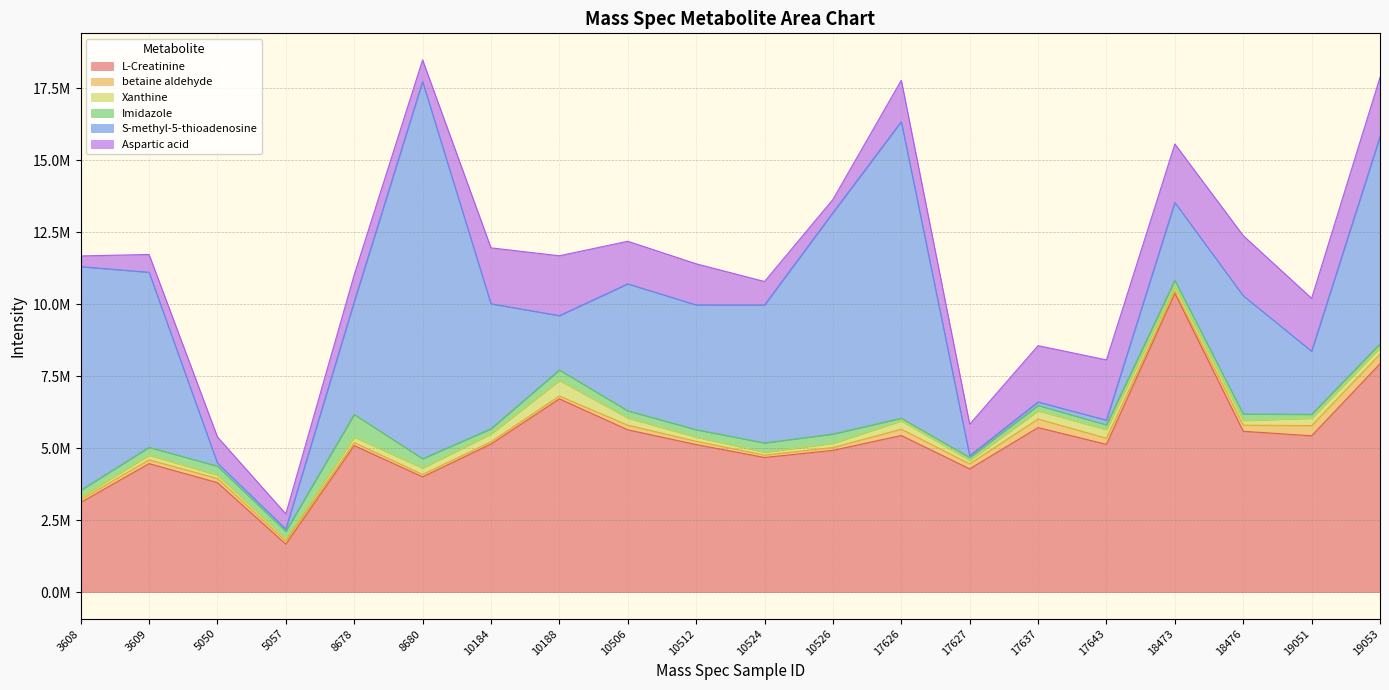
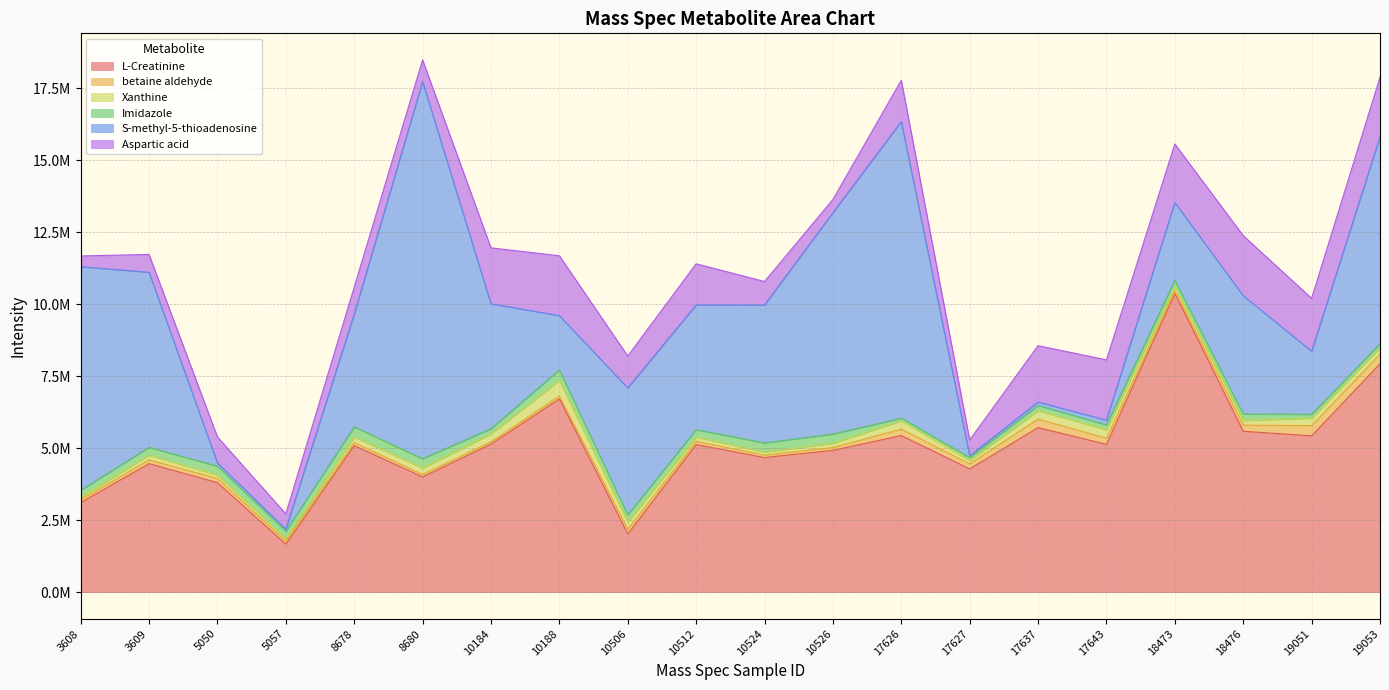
  {
    "L-Creatinine": {
      "3608": 3100000,
      "3609": 4500000,
      "5050": 3800000,
      "5057": 1700000,
      "8678": 5100000,
      "10188": 6700000,
-     "10506": 5600000,
+     "10506": 2000000,
      "10512": 5100000,
      "10526": 4900000,
      "17626": 5400000,
      "17627": 4300000,
      "17637": 5700000,
      "17643": 5100000,
      "18476": 5600000,
      "19051": 5400000,
      "19053": 7900000
    },
    "Imidazole": {
      "3608": 200000,
      "3609": 300000,
      "5050": 300000,
-     "8678": 800000,
+     "8678": 400000,
      "8680": 300000,
      "10184": 200000,
      "10188": 400000,
      "10506": 200000,
      "10512": 300000,
      "10524": 300000,
      "10526": 300000,
      "17626": 100000,
      "17637": 200000,
      "17643": 200000,
      "18473": 200000,
      "18476": 200000,
      "19051": 100000,
      "19053": 100000
    },
    "S-methyl-5-thioadenosine": {
      "3608": 7800000,
      "3609": 6100000,
      "5050": 100000,
      "8678": 3900000,
      "8680": 13100000,
      "10184": 4300000,
      "10188": 1900000,
      "10506": 4400000,
      "10512": 4300000,
      "10524": 4800000,
      "10526": 7700000,
      "17626": 10300000,
      "17637": 100000,
      "17643": 200000,
      "18473": 2700000,
      "18476": 4100000,
      "19051": 2200000,
      "19053": 7200000
    },
    "Aspartic acid": {
      "3608": 400000,
      "3609": 600000,
      "5050": 900000,
      "5057": 500000,
      "8678": 900000,
      "8680": 800000,
      "10184": 1900000,
      "10188": 2100000,
-     "10506": 1500000,
+     "10506": 1100000,
      "10512": 1400000,
      "10524": 800000,
      "10526": 500000,
      "17626": 1400000,
-     "17627": 1100000,
+     "17627": 500000,
      "17637": 2000000,
      "17643": 2100000,
      "18473": 2000000,
      "18476": 2100000,
      "19051": 1800000,
      "19053": 2100000
    }
  }
